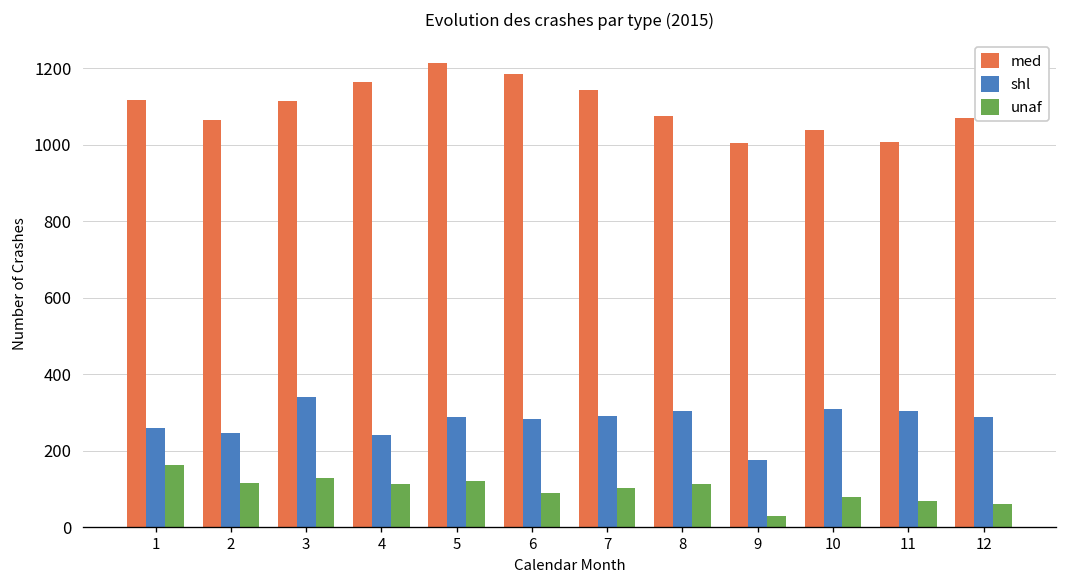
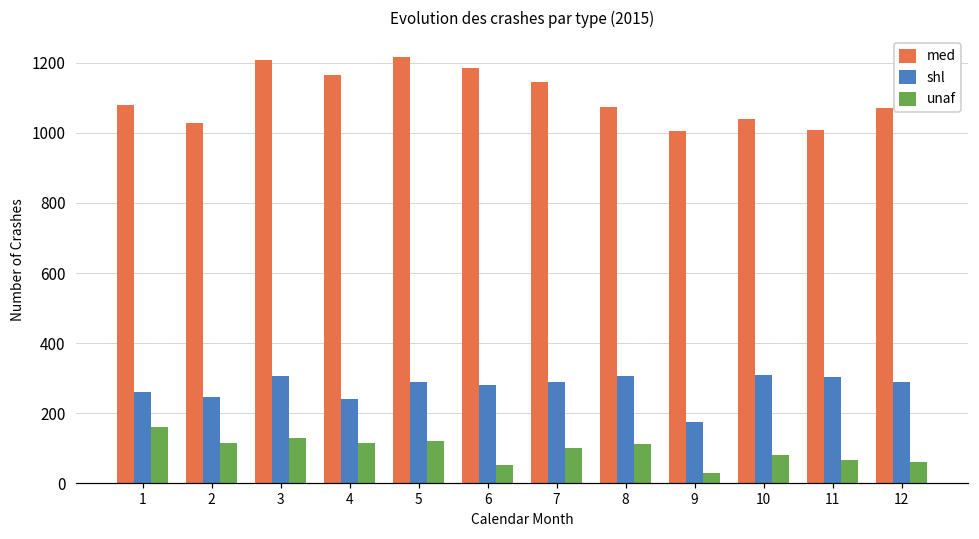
  {
    "med": {
-     "1": 1120,
-     "2": 1060,
-     "3": 1120,
+     "1": 1080,
+     "2": 1030,
+     "3": 1210,
      "4": 1170,
      "5": 1220,
      "6": 1190,
      "7": 1140,
      "8": 1080,
      "9": 1010,
      "10": 1040,
      "11": 1010,
      "12": 1070
    },
    "shl": {
      "1": 260,
      "2": 250,
-     "3": 340,
+     "3": 310,
      "4": 240,
      "5": 290,
      "6": 280,
      "7": 290,
      "8": 310,
      "9": 180,
      "10": 310,
      "11": 300,
      "12": 290
    },
    "unaf": {
      "1": 160,
      "2": 120,
      "3": 130,
      "4": 110,
      "5": 120,
-     "6": 90,
+     "6": 50,
      "7": 100,
      "8": 110,
      "9": 30,
      "10": 80,
      "11": 70,
      "12": 60
    }
  }
